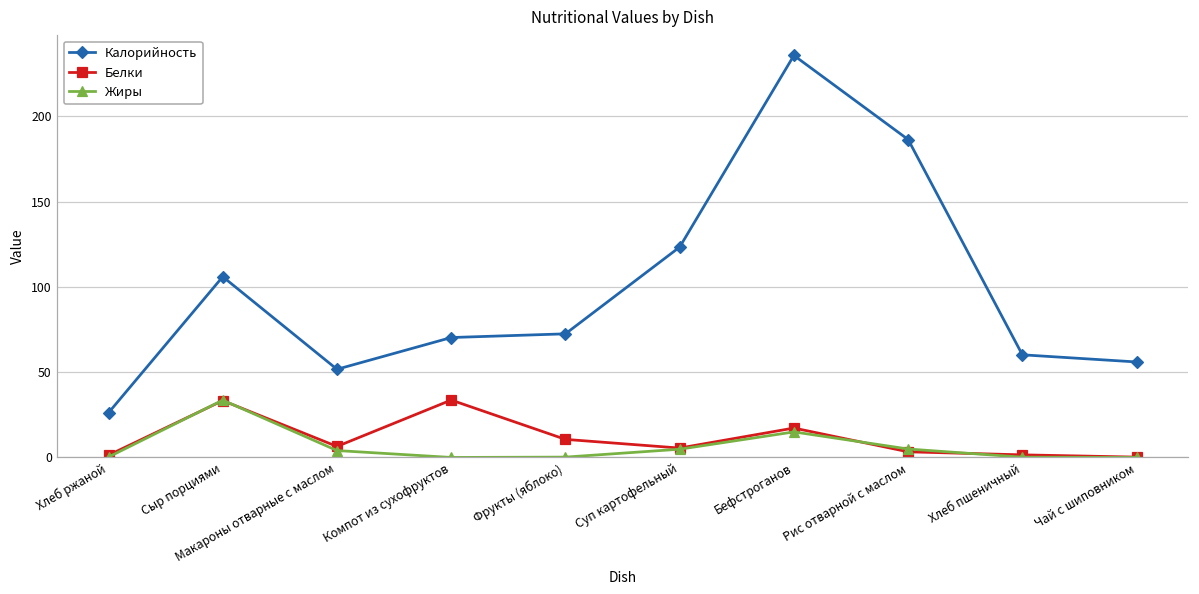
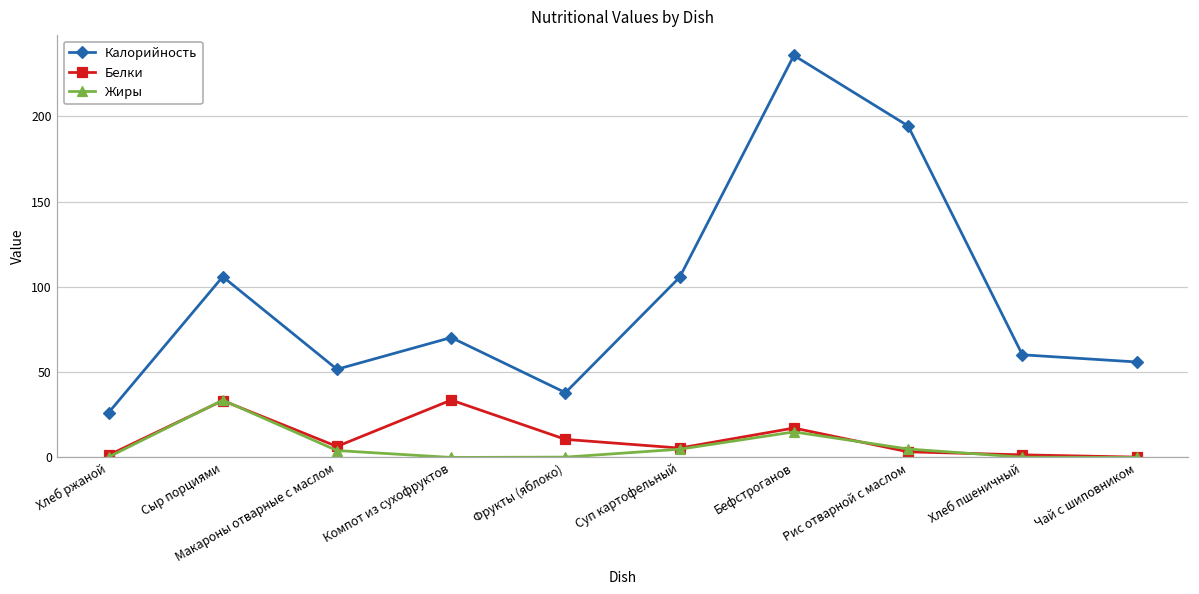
  {
    "Калорийность": {
      "Хлеб ржаной": 26,
      "Сыр порциями": 106,
      "Макароны отварные с маслом": 52,
      "Компот из сухофруктов": 70,
-     "Фрукты (яблоко)": 73,
-     "Суп картофельный": 123,
+     "Фрукты (яблоко)": 38,
+     "Суп картофельный": 106,
      "Бефстроганов": 236,
-     "Рис отварной с маслом": 186,
+     "Рис отварной с маслом": 194,
      "Хлеб пшеничный": 60,
      "Чай с шиповником": 56
    },
    "Белки": {
      "Макароны отварные с маслом": 6,
      "Компот из сухофруктов": 34,
      "Фрукты (яблоко)": 11,
      "Бефстроганов": 17
    },
    "Жиры": {
      "Макароны отварные с маслом": 4,
      "Компот из сухофруктов": 0,
      "Фрукты (яблоко)": 0,
      "Бефстроганов": 15
    }
  }
